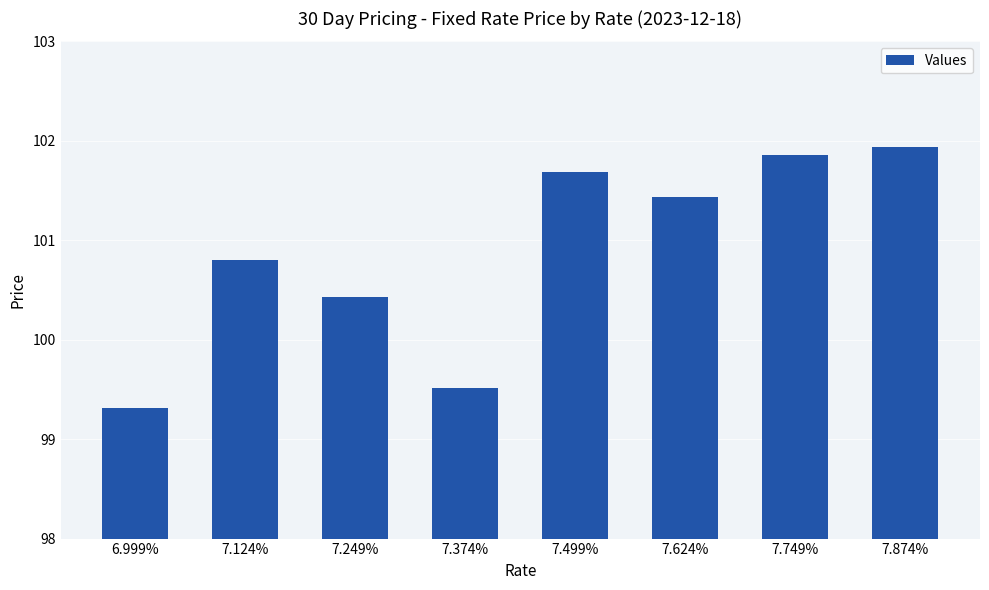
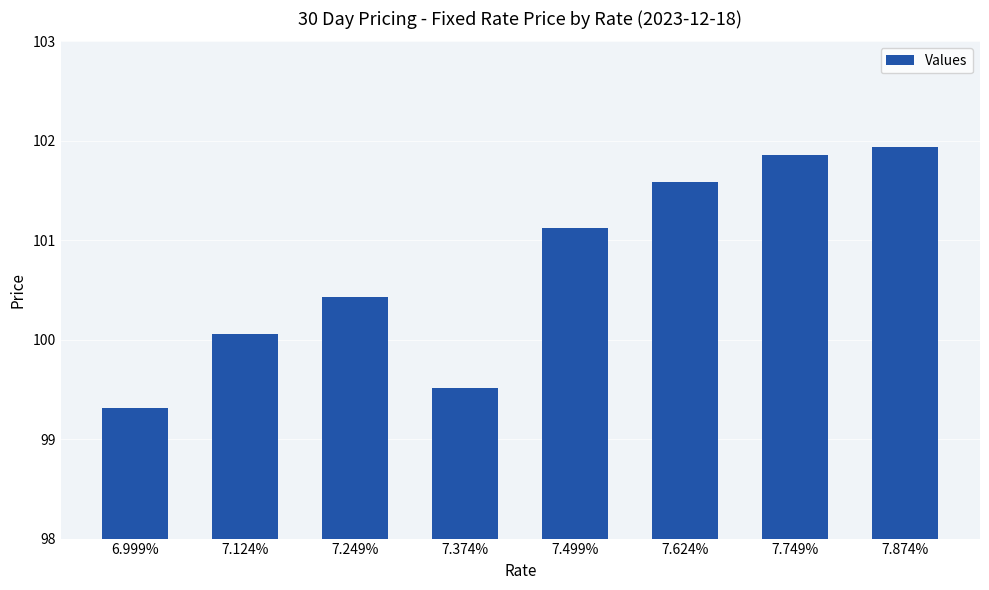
  {
    "6.999%": 99.3,
-   "7.124%": 100.8,
+   "7.124%": 100.1,
    "7.249%": 100.4,
    "7.374%": 99.5,
-   "7.499%": 101.7,
-   "7.624%": 101.4,
+   "7.499%": 101.1,
+   "7.624%": 101.6,
    "7.749%": 101.9,
    "7.874%": 101.9
  }
